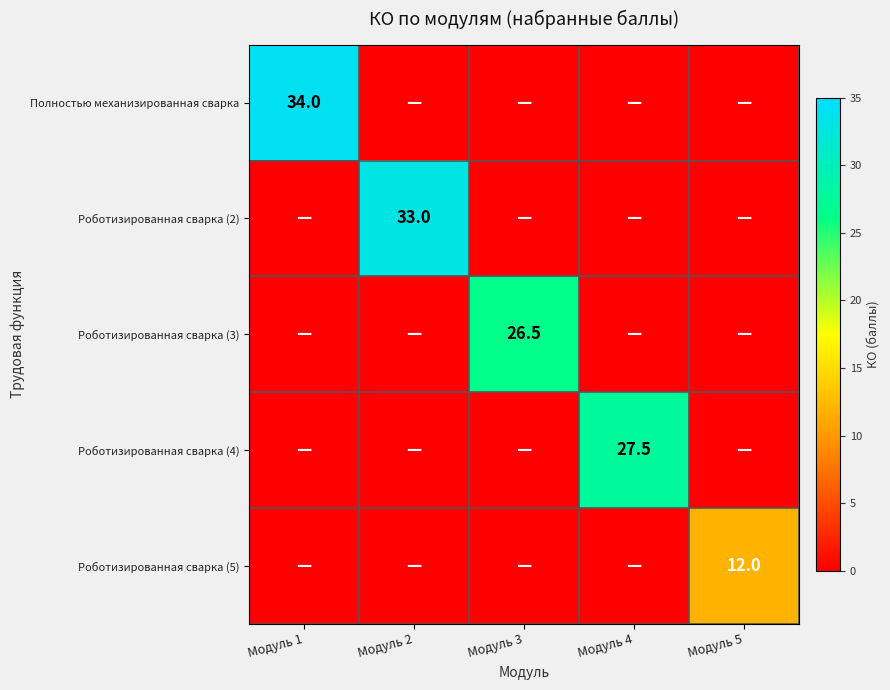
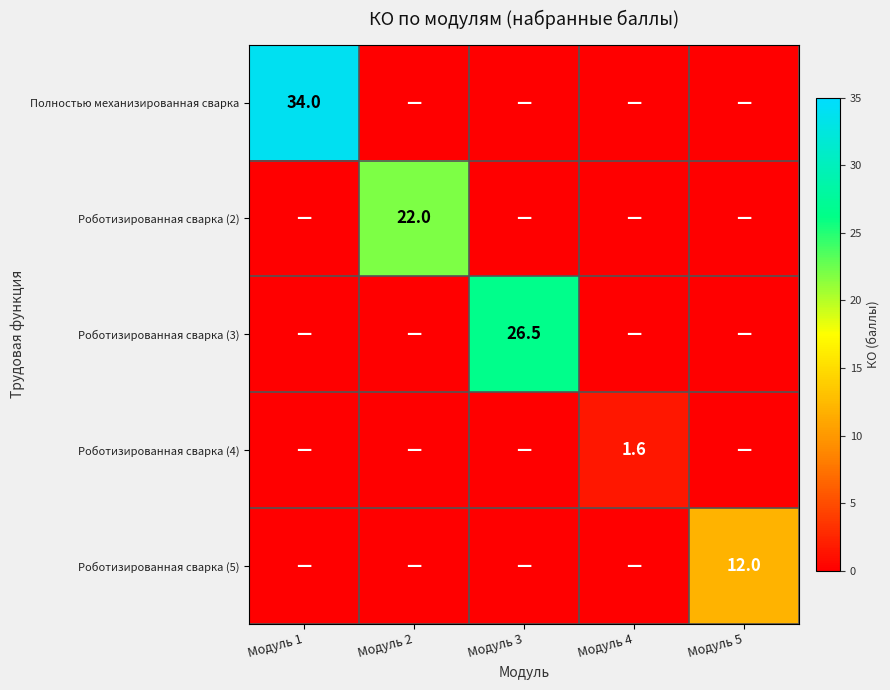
  {
    "Полностью механизированная сварка": {
      "Модуль 1": 34.0
    },
    "Роботизированная сварка (2)": {
-     "Модуль 2": 33.0
+     "Модуль 2": 22.0
    },
    "Роботизированная сварка (3)": {
      "Модуль 3": 26.5
    },
    "Роботизированная сварка (4)": {
-     "Модуль 4": 27.5
+     "Модуль 4": 1.6
    },
    "Роботизированная сварка (5)": {
      "Модуль 5": 12.0
    }
  }
